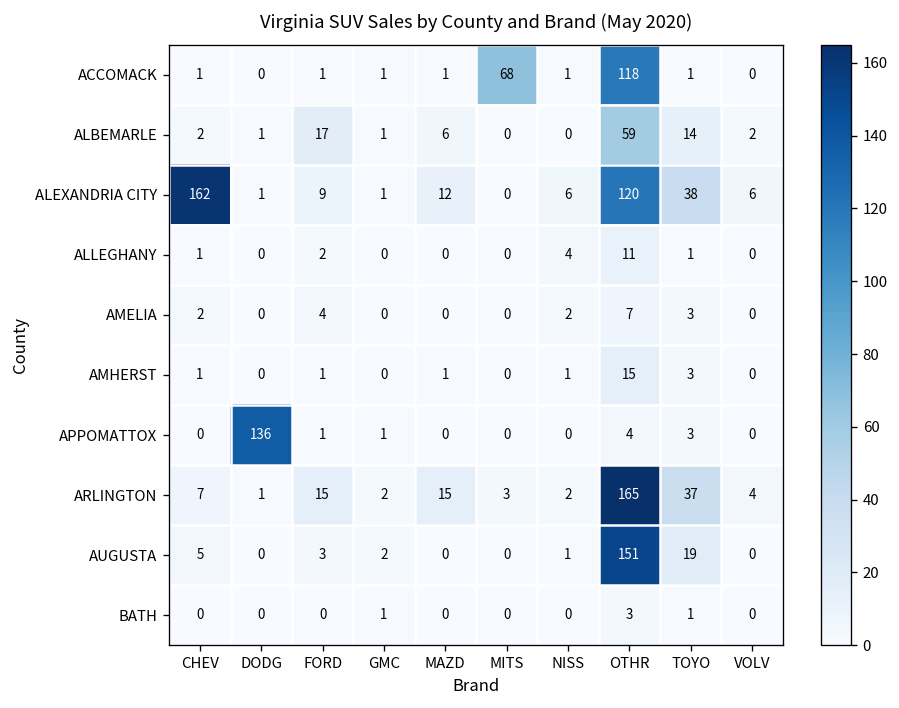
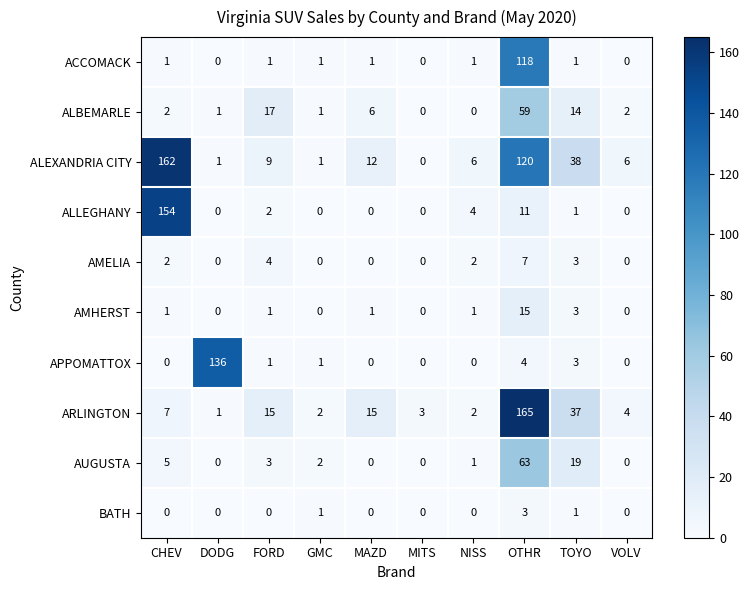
  {
    "ACCOMACK": {
      "CHEV": 1,
      "DODG": 0,
      "FORD": 1,
      "GMC": 1,
      "MAZD": 1,
-     "MITS": 68,
+     "MITS": 0,
      "NISS": 1,
      "OTHR": 118,
      "TOYO": 1,
      "VOLV": 0
    },
    "ALBEMARLE": {
      "CHEV": 2,
      "DODG": 1,
      "FORD": 17,
      "GMC": 1,
      "MAZD": 6,
      "MITS": 0,
      "NISS": 0,
      "OTHR": 59,
      "TOYO": 14,
      "VOLV": 2
    },
    "ALEXANDRIA CITY": {
      "CHEV": 162,
      "DODG": 1,
      "FORD": 9,
      "GMC": 1,
      "MAZD": 12,
      "MITS": 0,
      "NISS": 6,
      "OTHR": 120,
      "TOYO": 38,
      "VOLV": 6
    },
    "ALLEGHANY": {
-     "CHEV": 1,
+     "CHEV": 154,
      "DODG": 0,
      "FORD": 2,
      "GMC": 0,
      "MAZD": 0,
      "MITS": 0,
      "NISS": 4,
      "OTHR": 11,
      "TOYO": 1,
      "VOLV": 0
    },
    "AMELIA": {
      "CHEV": 2,
      "DODG": 0,
      "FORD": 4,
      "GMC": 0,
      "MAZD": 0,
      "MITS": 0,
      "NISS": 2,
      "OTHR": 7,
      "TOYO": 3,
      "VOLV": 0
    },
    "AMHERST": {
      "CHEV": 1,
      "DODG": 0,
      "FORD": 1,
      "GMC": 0,
      "MAZD": 1,
      "MITS": 0,
      "NISS": 1,
      "OTHR": 15,
      "TOYO": 3,
      "VOLV": 0
    },
    "APPOMATTOX": {
      "CHEV": 0,
      "DODG": 136,
      "FORD": 1,
      "GMC": 1,
      "MAZD": 0,
      "MITS": 0,
      "NISS": 0,
      "OTHR": 4,
      "TOYO": 3,
      "VOLV": 0
    },
    "ARLINGTON": {
      "CHEV": 7,
      "DODG": 1,
      "FORD": 15,
      "GMC": 2,
      "MAZD": 15,
      "MITS": 3,
      "NISS": 2,
      "OTHR": 165,
      "TOYO": 37,
      "VOLV": 4
    },
    "AUGUSTA": {
      "CHEV": 5,
      "DODG": 0,
      "FORD": 3,
      "GMC": 2,
      "MAZD": 0,
      "MITS": 0,
      "NISS": 1,
-     "OTHR": 151,
+     "OTHR": 63,
      "TOYO": 19,
      "VOLV": 0
    },
    "BATH": {
      "CHEV": 0,
      "DODG": 0,
      "FORD": 0,
      "GMC": 1,
      "MAZD": 0,
      "MITS": 0,
      "NISS": 0,
      "OTHR": 3,
      "TOYO": 1,
      "VOLV": 0
    }
  }
